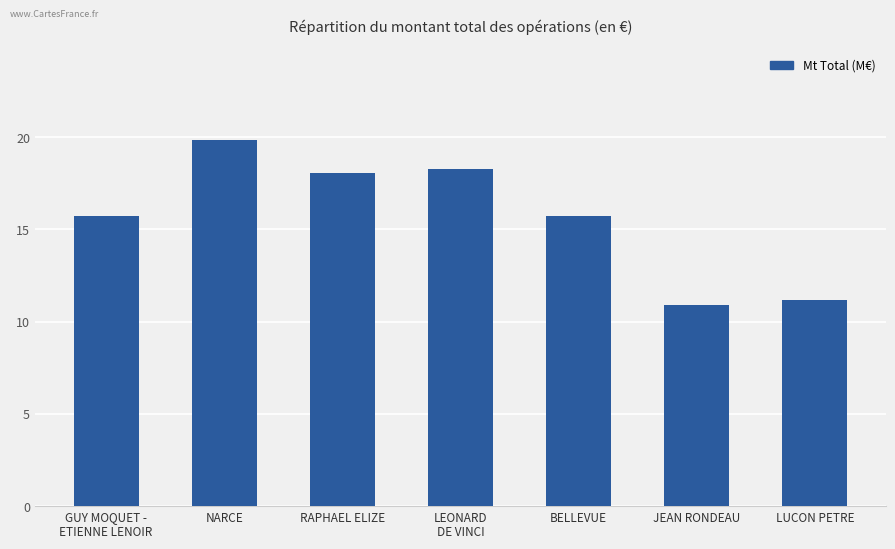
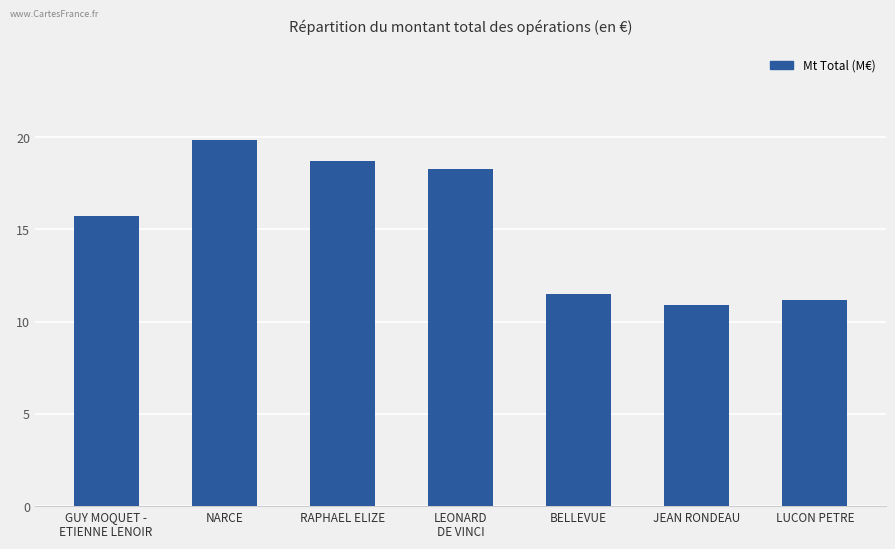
  {
    "GUY MOQUET - ETIENNE LENOIR": 15.7,
    "NARCE": 19.9,
-   "RAPHAEL ELIZE": 18.1,
+   "RAPHAEL ELIZE": 18.7,
    "LEONARD DE VINCI": 18.3,
-   "BELLEVUE": 15.7,
+   "BELLEVUE": 11.5,
    "JEAN RONDEAU": 10.9,
    "LUCON PETRE": 11.2
  }
